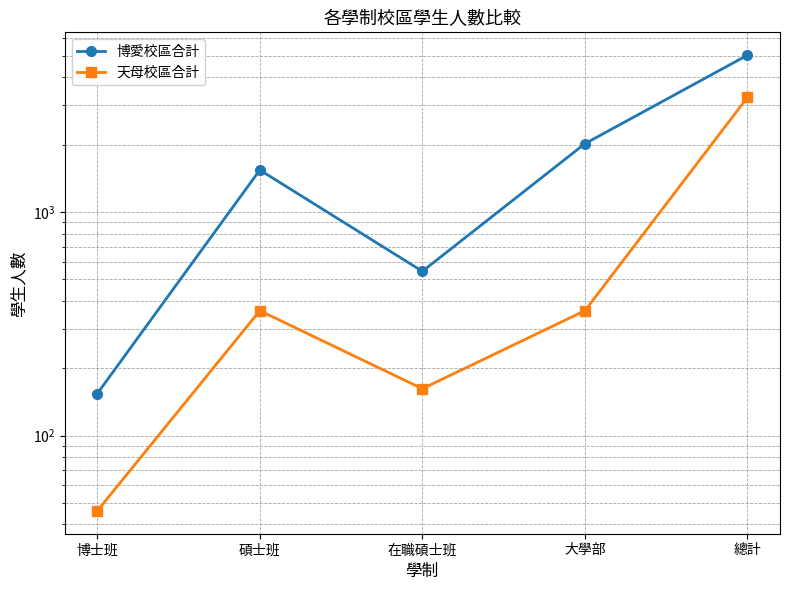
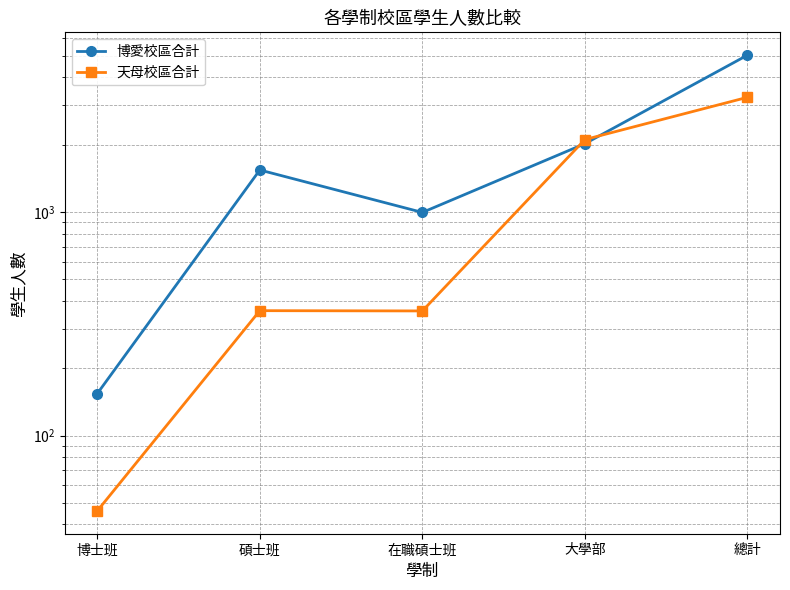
  {
    "博愛校區合計": {
      "博士班": 150,
      "碩士班": 1500,
-     "在職碩士班": 540,
+     "在職碩士班": 1000,
      "大學部": 2000,
      "總計": 5000
    },
    "天母校區合計": {
      "博士班": 46,
      "碩士班": 360,
-     "在職碩士班": 160,
-     "大學部": 360,
+     "在職碩士班": 360,
+     "大學部": 2100,
      "總計": 3300
    }
  }
